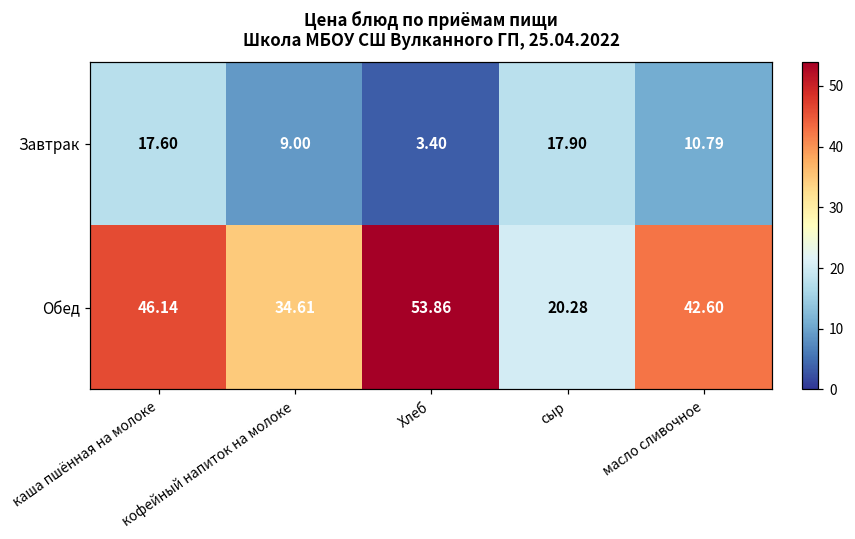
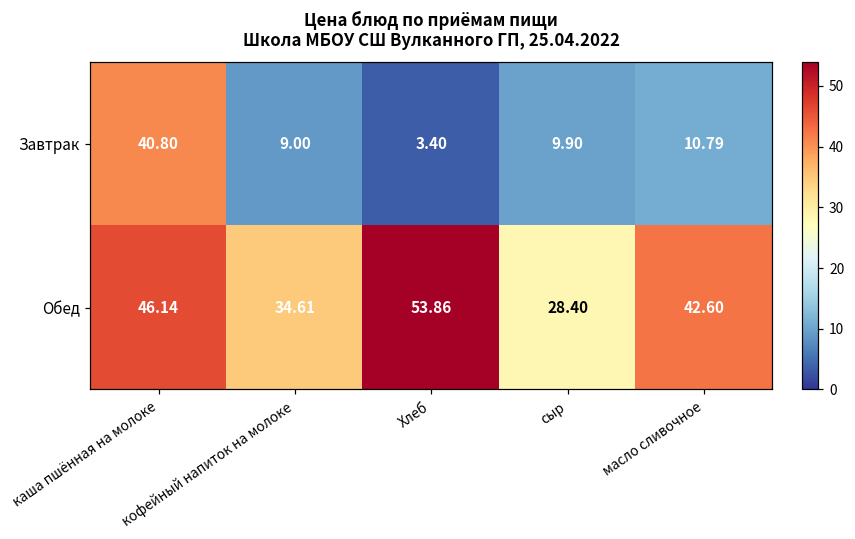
  {
    "Завтрак": {
-     "каша пшённая на молоке": 17.60,
+     "каша пшённая на молоке": 40.80,
      "кофейный напиток на молоке": 9.00,
      "Хлеб": 3.40,
-     "сыр": 17.90,
+     "сыр": 9.90,
      "масло сливочное": 10.79
    },
    "Обед": {
      "каша пшённая на молоке": 46.14,
      "кофейный напиток на молоке": 34.61,
      "Хлеб": 53.86,
-     "сыр": 20.28,
+     "сыр": 28.40,
      "масло сливочное": 42.60
    }
  }
